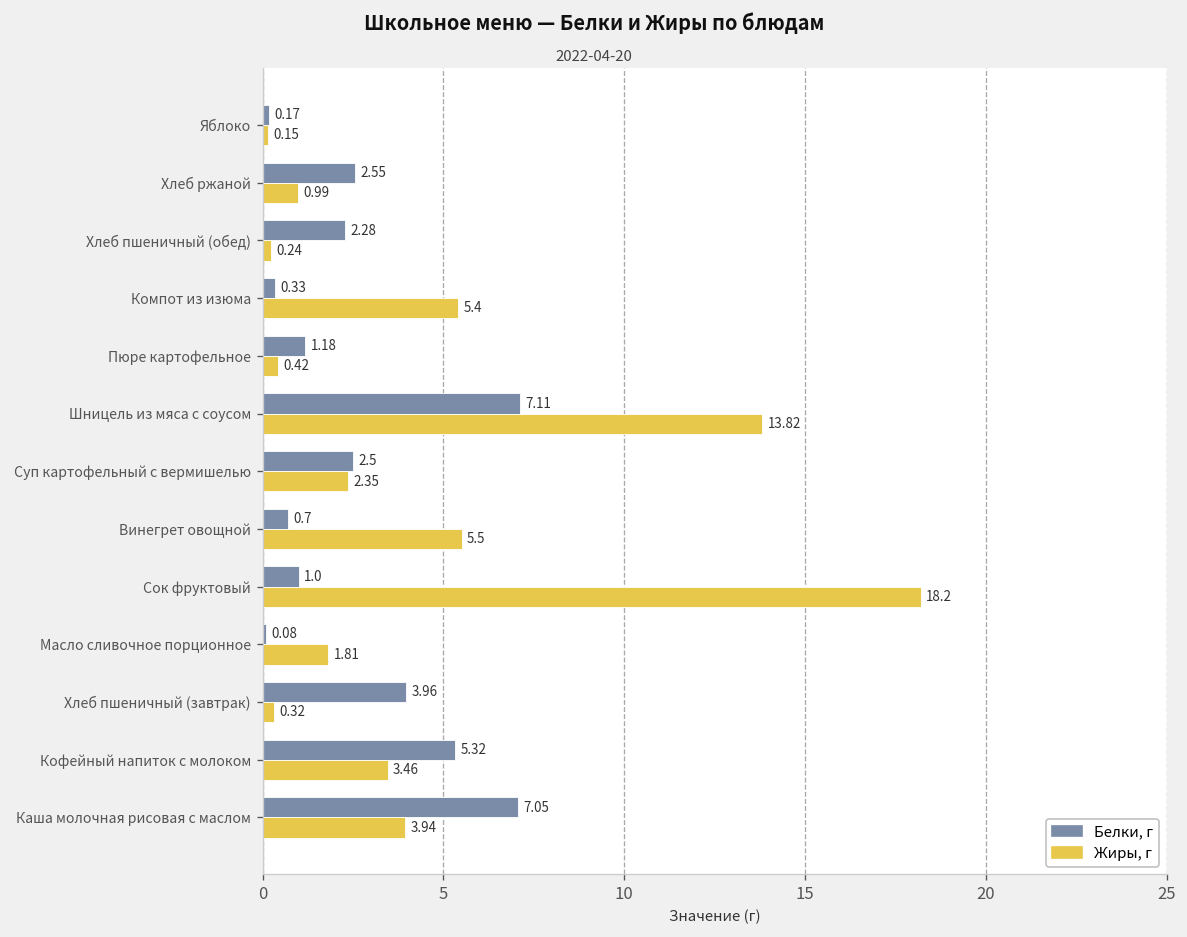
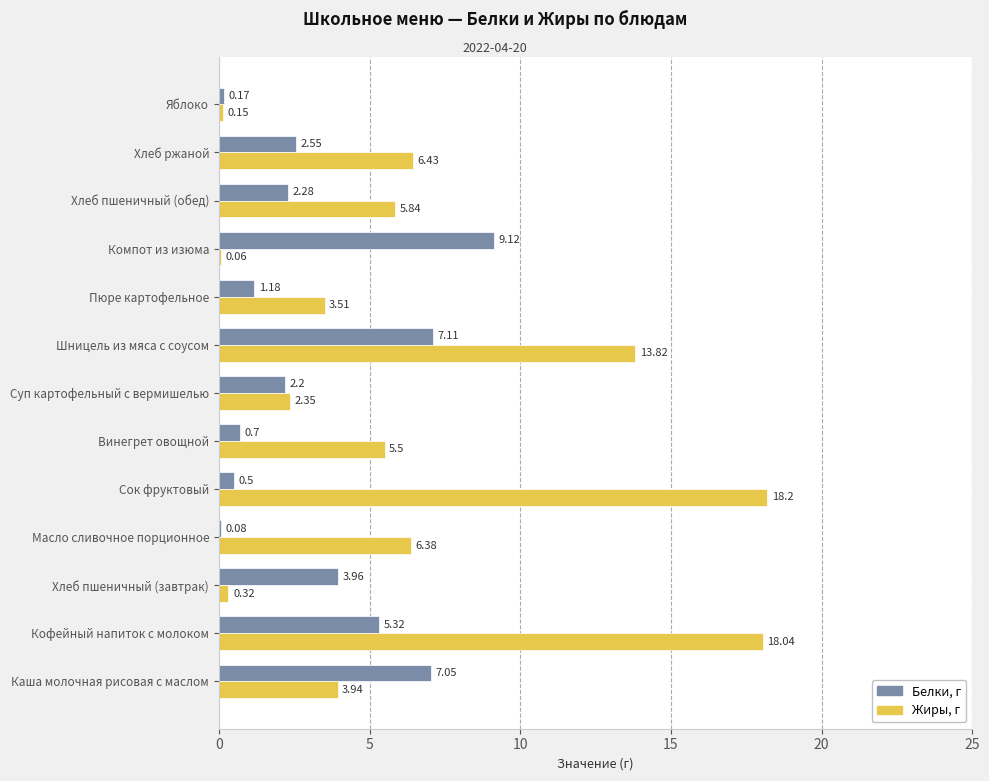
  {
    "Белки, г": {
      "Яблоко": 0.17,
      "Хлеб ржаной": 2.55,
      "Хлеб пшеничный (обед)": 2.28,
-     "Компот из изюма": 0.33,
+     "Компот из изюма": 9.12,
      "Пюре картофельное": 1.18,
      "Шницель из мяса с соусом": 7.11,
-     "Суп картофельный с вермишелью": 2.5,
+     "Суп картофельный с вермишелью": 2.2,
      "Винегрет овощной": 0.7,
-     "Сок фруктовый": 1.0,
+     "Сок фруктовый": 0.5,
      "Масло сливочное порционное": 0.08,
      "Хлеб пшеничный (завтрак)": 3.96,
      "Кофейный напиток с молоком": 5.32,
      "Каша молочная рисовая с маслом": 7.05
    },
    "Жиры, г": {
      "Яблоко": 0.15,
-     "Хлеб ржаной": 0.99,
-     "Хлеб пшеничный (обед)": 0.24,
-     "Компот из изюма": 5.4,
-     "Пюре картофельное": 0.42,
+     "Хлеб ржаной": 6.43,
+     "Хлеб пшеничный (обед)": 5.84,
+     "Компот из изюма": 0.06,
+     "Пюре картофельное": 3.51,
      "Шницель из мяса с соусом": 13.82,
      "Суп картофельный с вермишелью": 2.35,
      "Винегрет овощной": 5.5,
      "Сок фруктовый": 18.2,
-     "Масло сливочное порционное": 1.81,
+     "Масло сливочное порционное": 6.38,
      "Хлеб пшеничный (завтрак)": 0.32,
-     "Кофейный напиток с молоком": 3.46,
+     "Кофейный напиток с молоком": 18.04,
      "Каша молочная рисовая с маслом": 3.94
    }
  }
